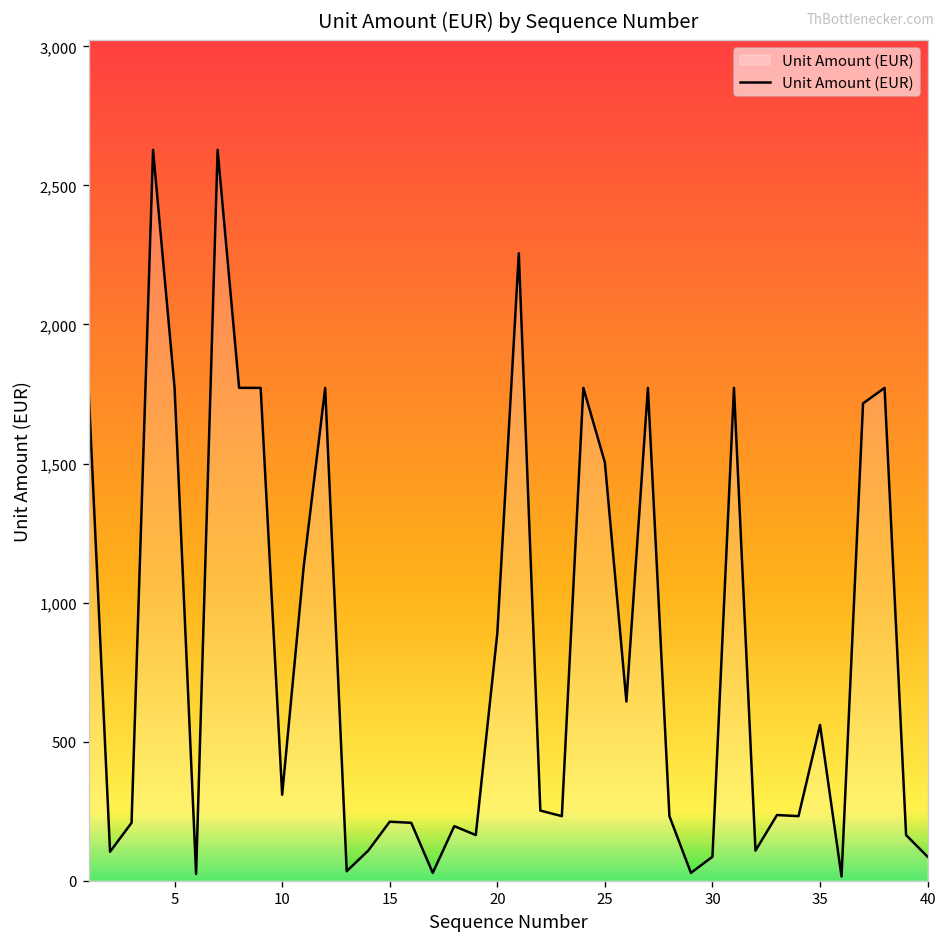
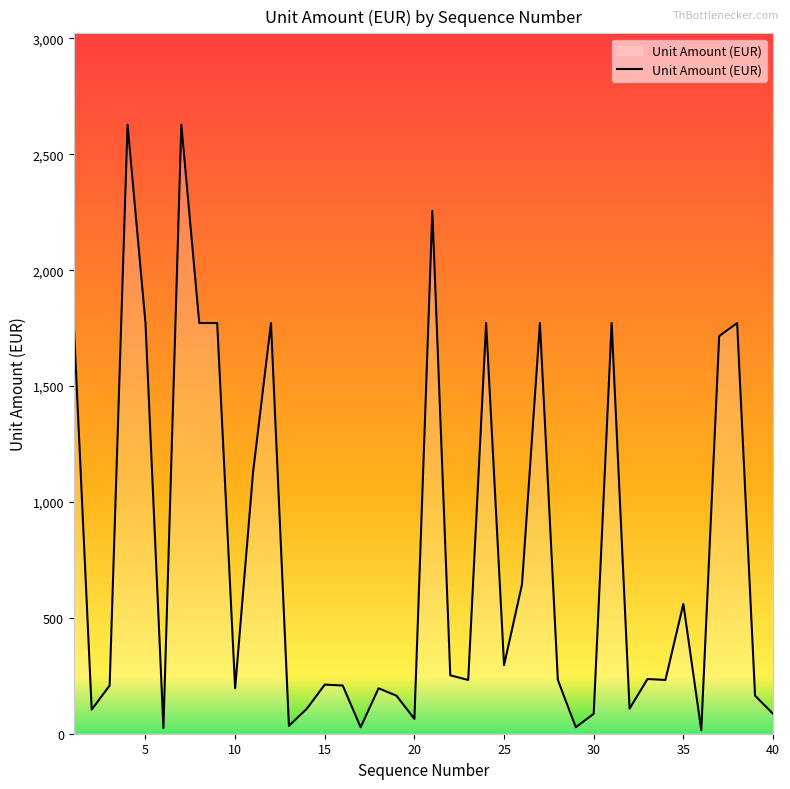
  {
    "5": "1,770",
-   "10": "310",
+   "10": "200",
    "15": "210",
-   "20": "890",
-   "25": "1,500",
+   "20": "60",
+   "25": "300",
    "30": "90",
    "35": "560",
    "40": "90"
  }
